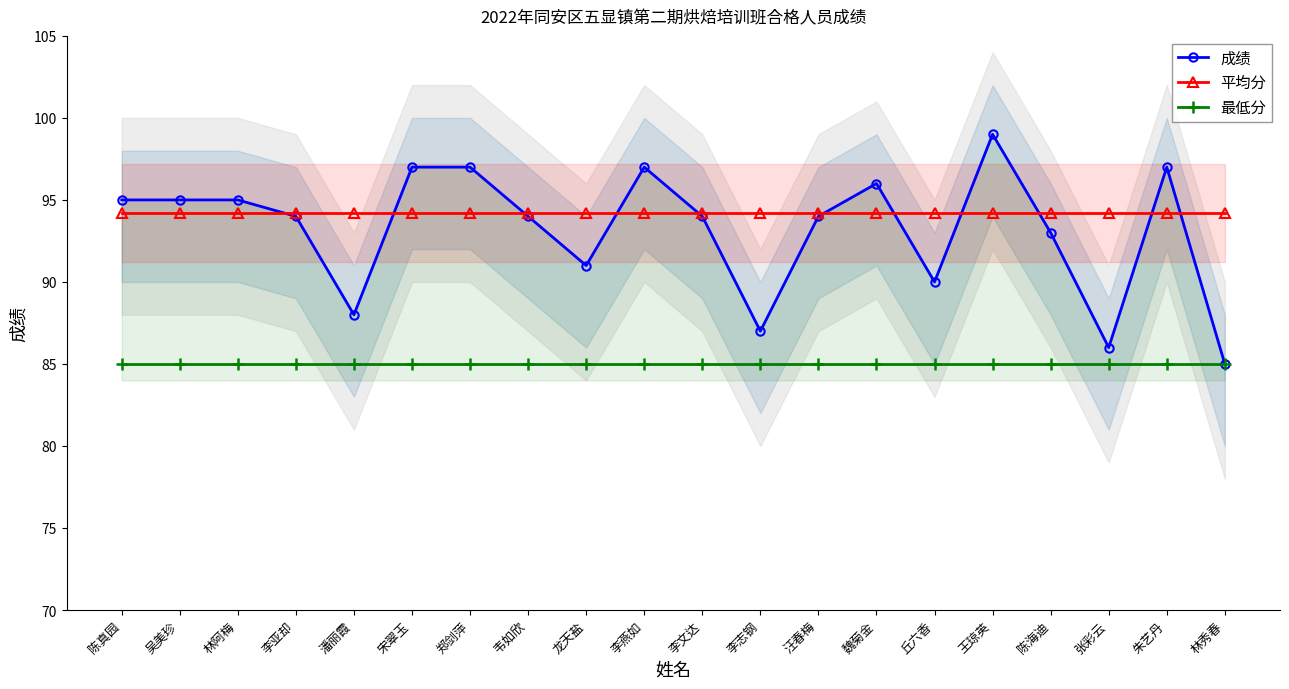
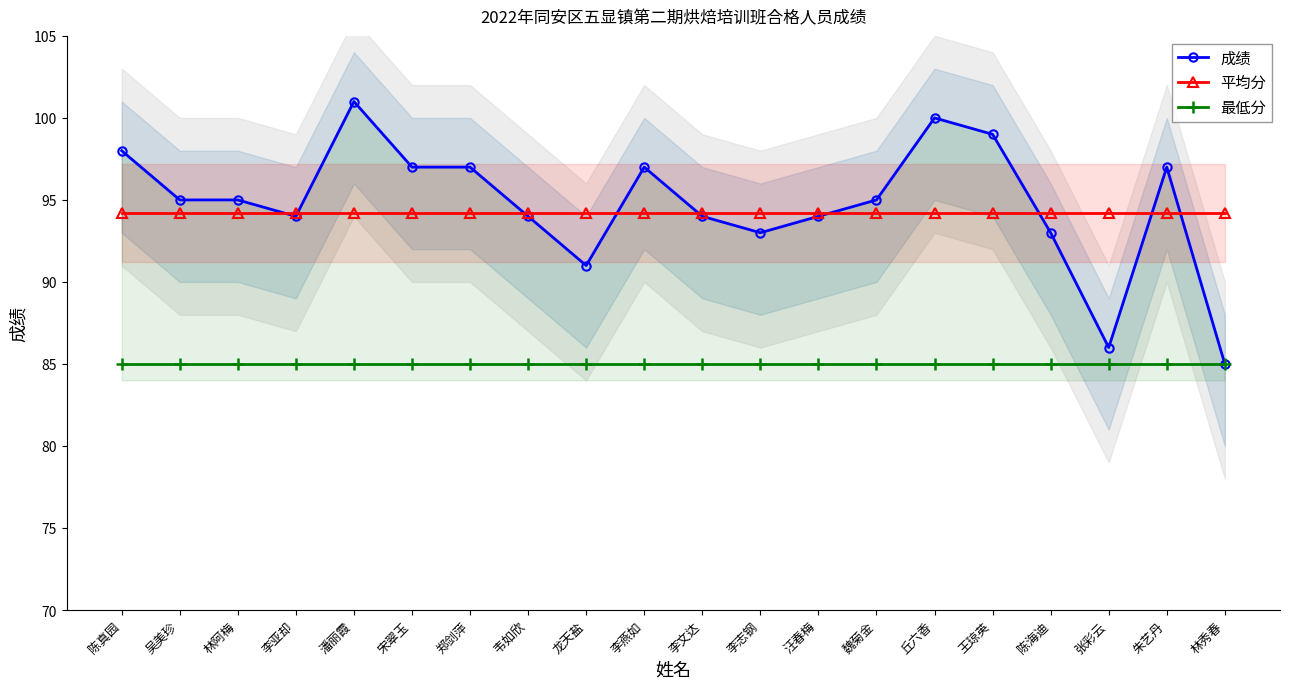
  {
    "成绩": {
-     "陈真园": 95,
+     "陈真园": 98,
      "吴美珍": 95,
      "林阿梅": 95,
      "李亚却": 94,
-     "潘丽霞": 88,
+     "潘丽霞": 101,
      "宋翠玉": 97,
      "郑剑萍": 97,
      "韦如欣": 94,
      "龙天盐": 91,
      "李燕如": 97,
      "李文达": 94,
-     "李志钢": 87,
+     "李志钢": 93,
      "汪春梅": 94,
-     "魏菊金": 96,
-     "丘六香": 90,
+     "魏菊金": 95,
+     "丘六香": 100,
      "王琼英": 99,
      "陈海迪": 93,
      "张彩云": 86,
      "朱艺丹": 97
    },
    "最低分": {
      "陈真园": 85,
      "吴美珍": 85,
      "林阿梅": 85,
      "李亚却": 85,
      "潘丽霞": 85,
      "宋翠玉": 85,
      "郑剑萍": 85,
      "韦如欣": 85,
      "龙天盐": 85,
      "李燕如": 85,
      "李文达": 85,
      "李志钢": 85,
      "汪春梅": 85,
      "魏菊金": 85,
      "丘六香": 85,
      "王琼英": 85,
      "陈海迪": 85,
      "张彩云": 85,
      "朱艺丹": 85
    }
  }
